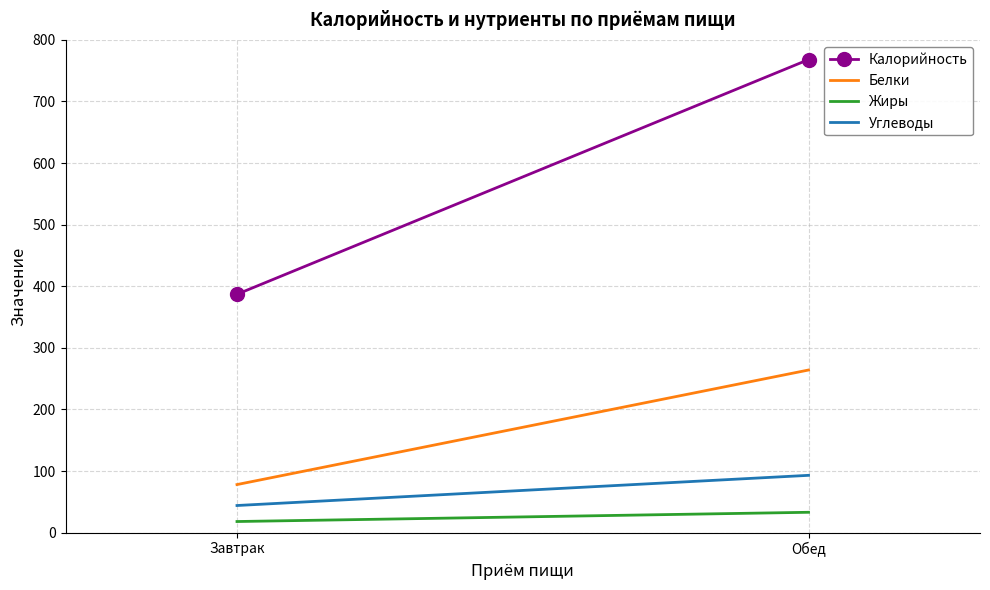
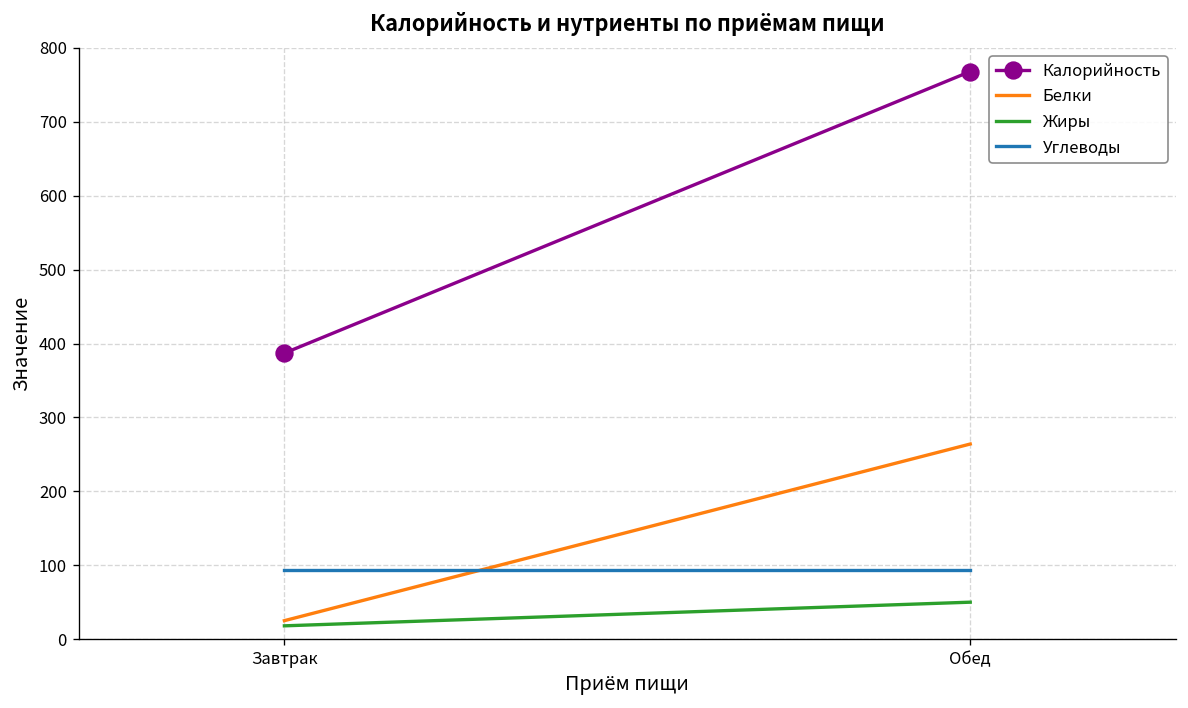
  {
    "Калорийность": {
      "Завтрак": 390,
      "Обед": 770
    },
    "Белки": {
-     "Завтрак": 80,
+     "Завтрак": 30,
      "Обед": 260
    },
    "Жиры": {
      "Завтрак": 20,
-     "Обед": 30
+     "Обед": 50
    },
    "Углеводы": {
-     "Завтрак": 40,
+     "Завтрак": 90,
      "Обед": 90
    }
  }
